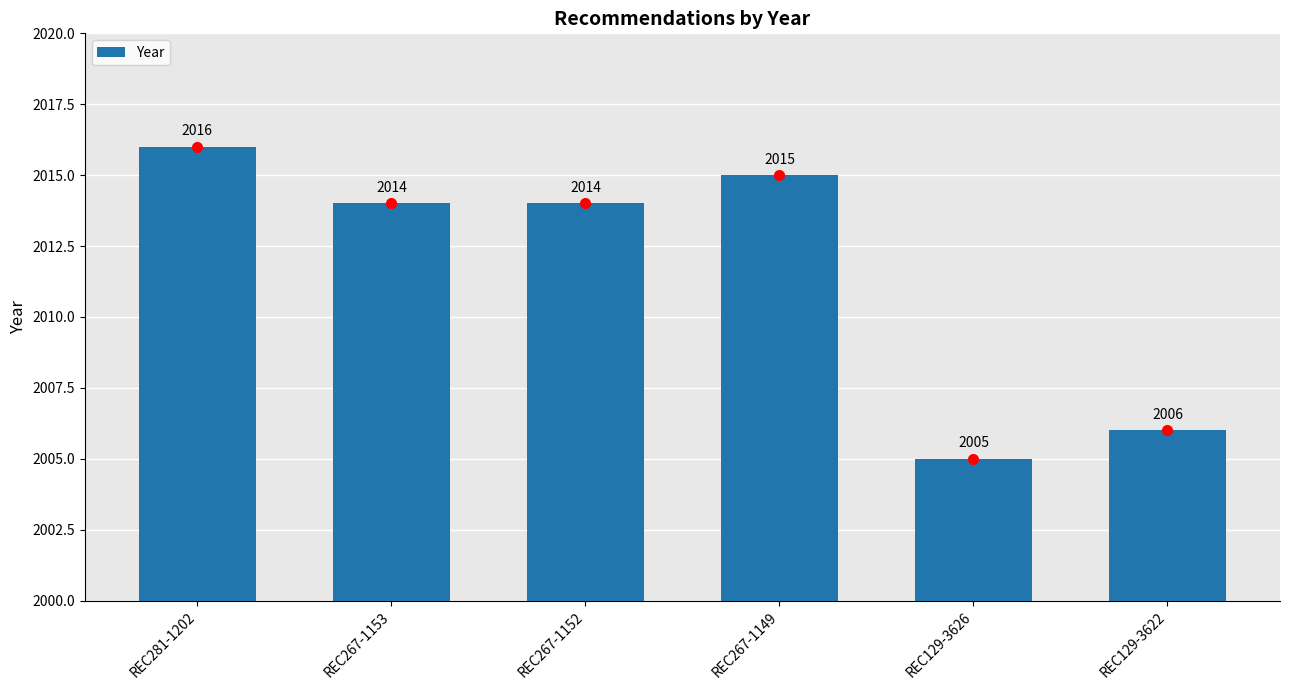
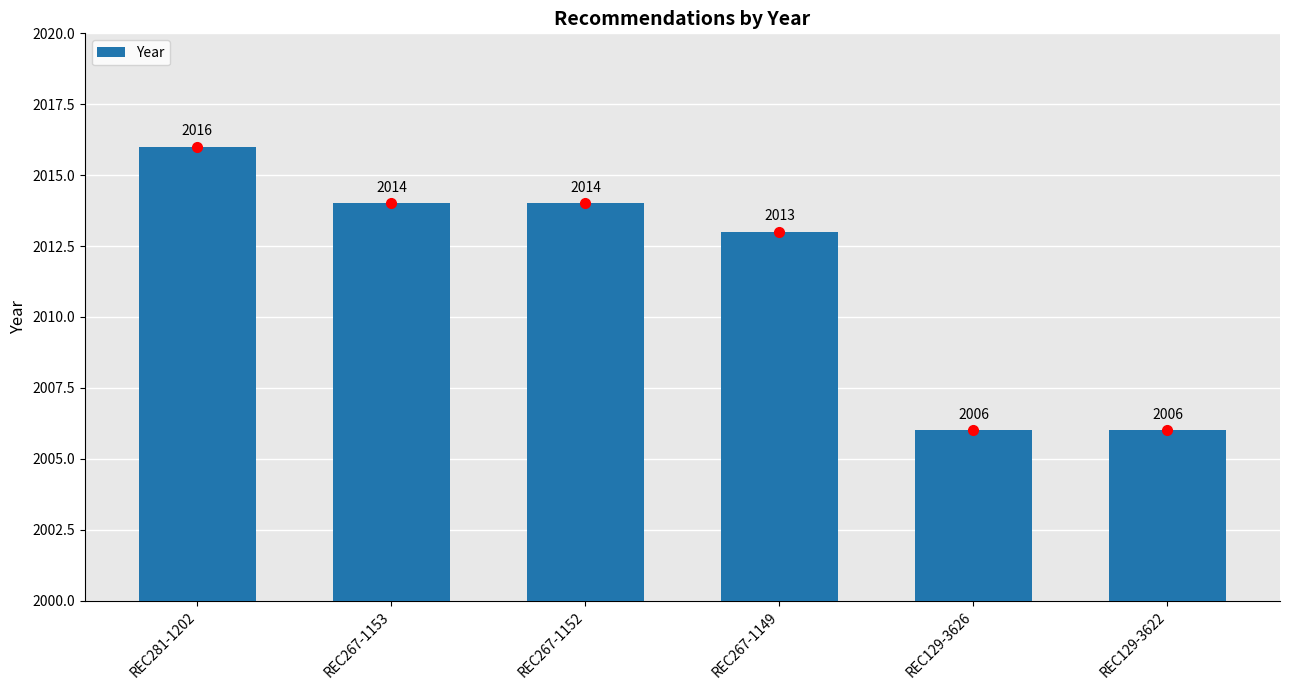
  {
    "Year": {
      "REC281-1202": 2016,
      "REC267-1153": 2014,
      "REC267-1152": 2014,
-     "REC267-1149": 2015,
-     "REC129-3626": 2005,
+     "REC267-1149": 2013,
+     "REC129-3626": 2006,
      "REC129-3622": 2006
    }
  }
